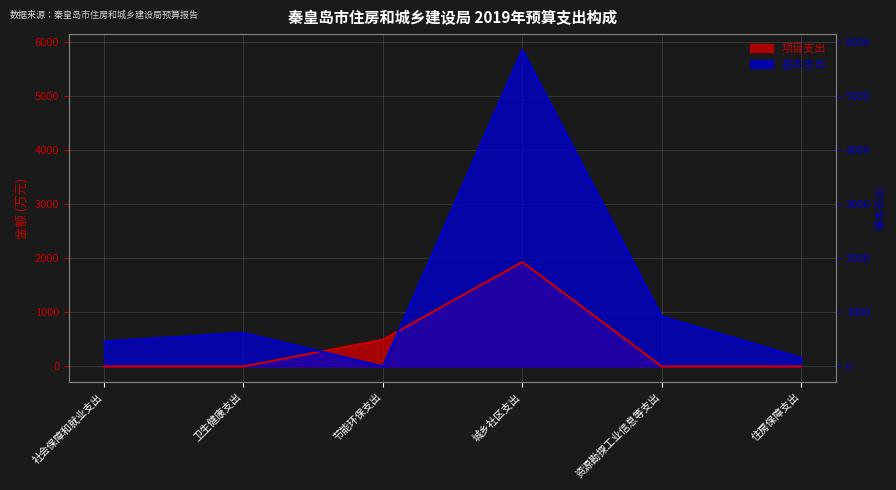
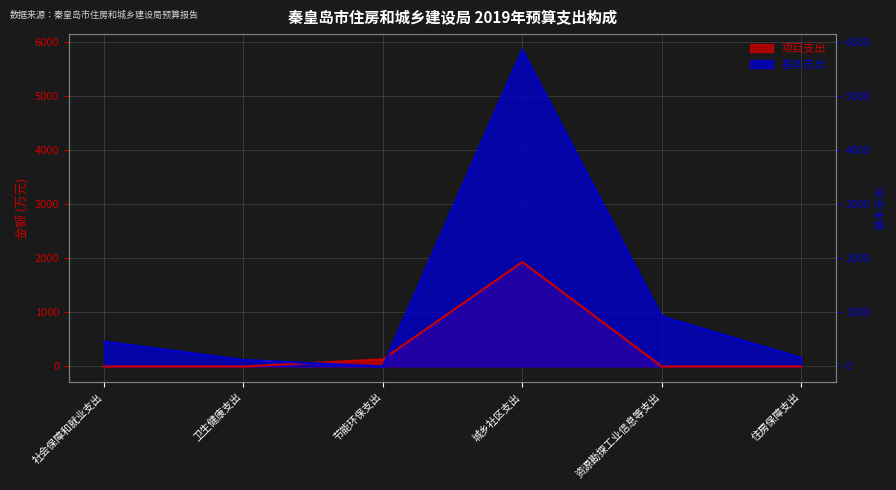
  {
    "项目支出": {
      "社会保障和就业支出": 0,
      "卫生健康支出": 0,
-     "节能环保支出": 500,
+     "节能环保支出": 100,
      "城乡社区支出": 1900,
      "资源勘探工业信息等支出": 0,
      "住房保障支出": 0
    },
    "基本支出": {
      "社会保障和就业支出": 500,
-     "卫生健康支出": 600,
+     "卫生健康支出": 100,
      "节能环保支出": 0,
      "城乡社区支出": 5900,
      "资源勘探工业信息等支出": 900,
      "住房保障支出": 200
    }
  }
